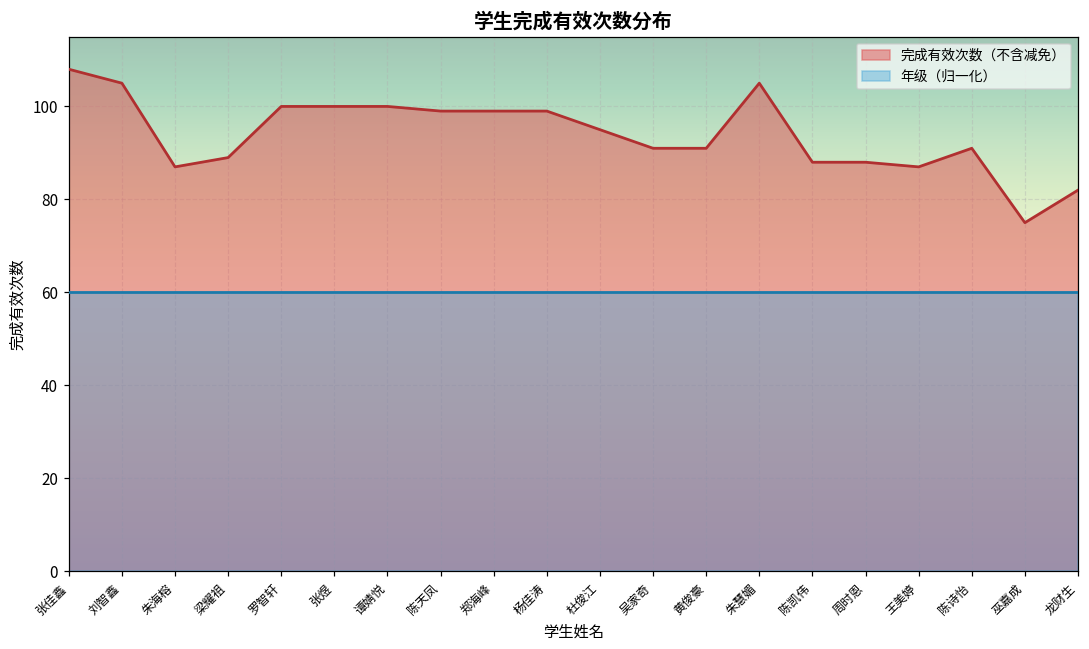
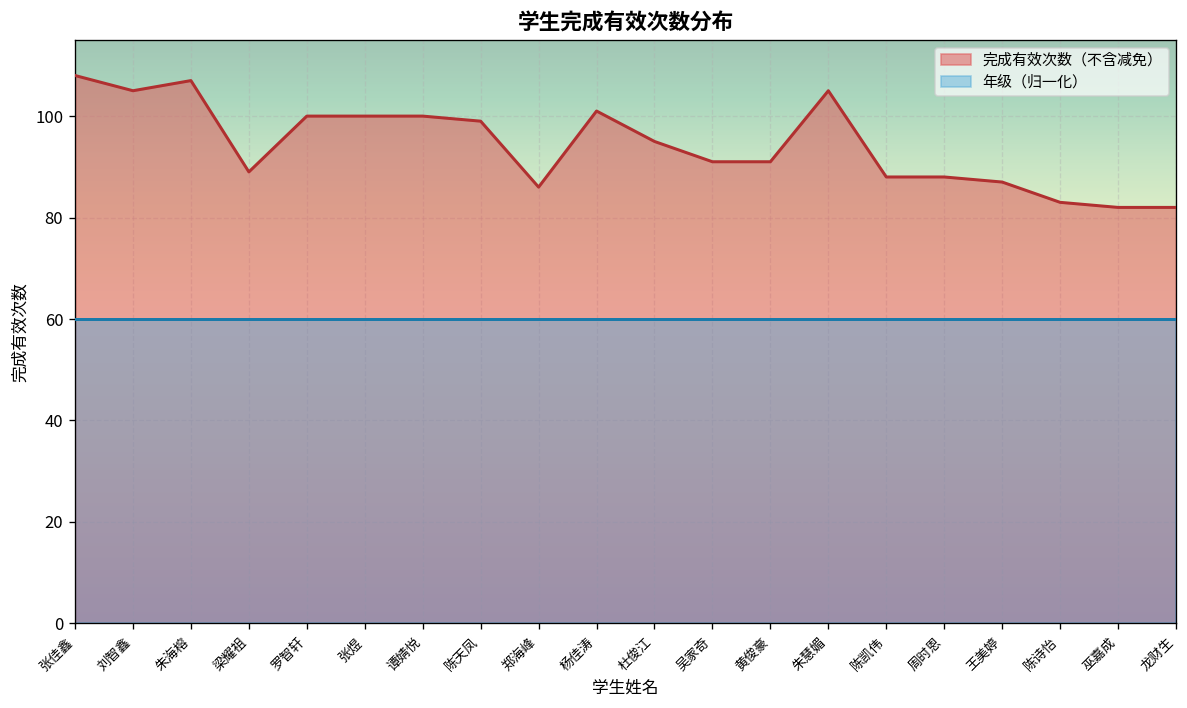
  {
    "完成有效次数（不含减免）": {
      "张佳鑫": 108,
      "刘智鑫": 105,
-     "朱海榕": 87,
+     "朱海榕": 107,
      "梁耀祖": 89,
      "罗智轩": 100,
      "张煜": 100,
      "谭婧悦": 100,
      "陈天凤": 99,
-     "郑海峰": 99,
-     "杨佳涛": 99,
+     "郑海峰": 86,
+     "杨佳涛": 101,
      "杜俊江": 95,
      "吴家奇": 91,
      "黄俊豪": 91,
      "朱慧媚": 105,
      "陈凯伟": 88,
      "周时恩": 88,
      "王美婷": 87,
-     "陈诗怡": 91,
-     "巫嘉成": 75,
+     "陈诗怡": 83,
+     "巫嘉成": 82,
      "龙财生": 82
    },
    "年级（归一化）": {
      "张佳鑫": 60,
      "刘智鑫": 60,
      "朱海榕": 60,
      "梁耀祖": 60,
      "罗智轩": 60,
      "张煜": 60,
      "谭婧悦": 60,
      "陈天凤": 60,
      "郑海峰": 60,
      "杨佳涛": 60,
      "杜俊江": 60,
      "吴家奇": 60,
      "黄俊豪": 60,
      "朱慧媚": 60,
      "陈凯伟": 60,
      "周时恩": 60,
      "王美婷": 60,
      "陈诗怡": 60,
      "巫嘉成": 60,
      "龙财生": 60
    }
  }
